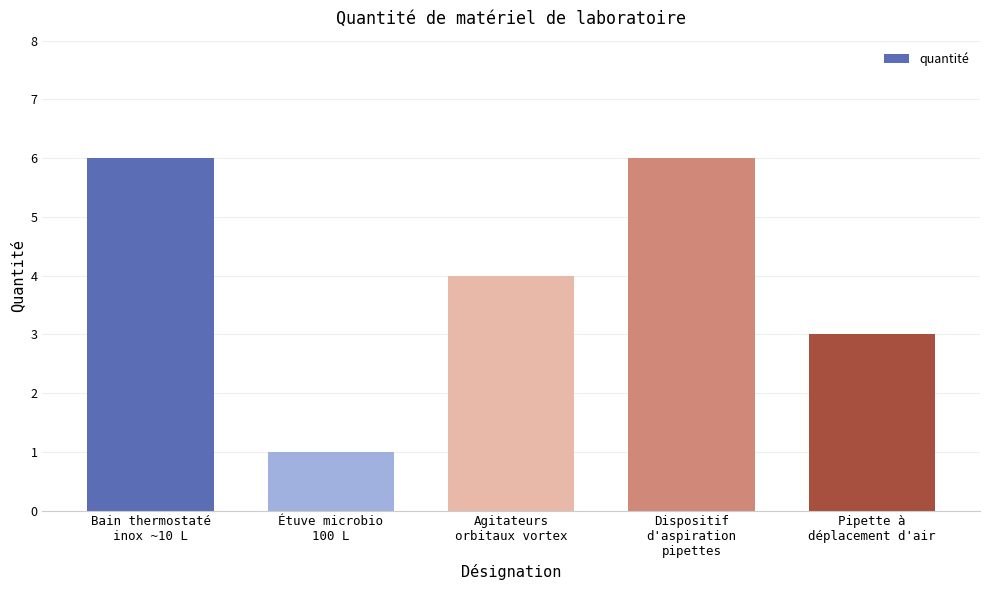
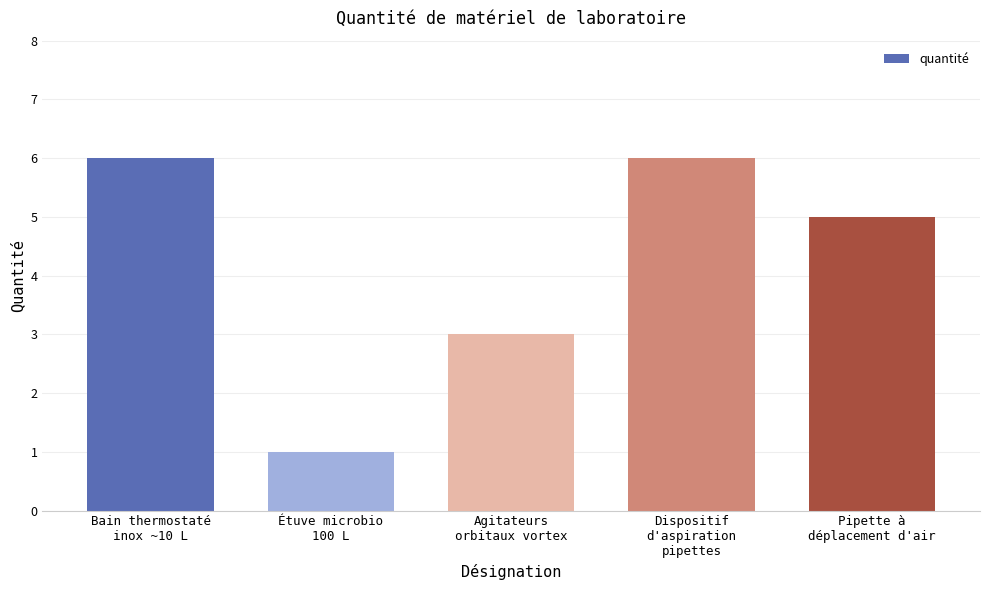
  {
    "Bain thermostaté inox ~10 L": 6,
    "Étuve microbio 100 L": 1,
-   "Agitateurs orbitaux vortex": 4,
+   "Agitateurs orbitaux vortex": 3,
    "Dispositif d'aspiration pipettes": 6,
-   "Pipette à déplacement d'air": 3
+   "Pipette à déplacement d'air": 5
  }
